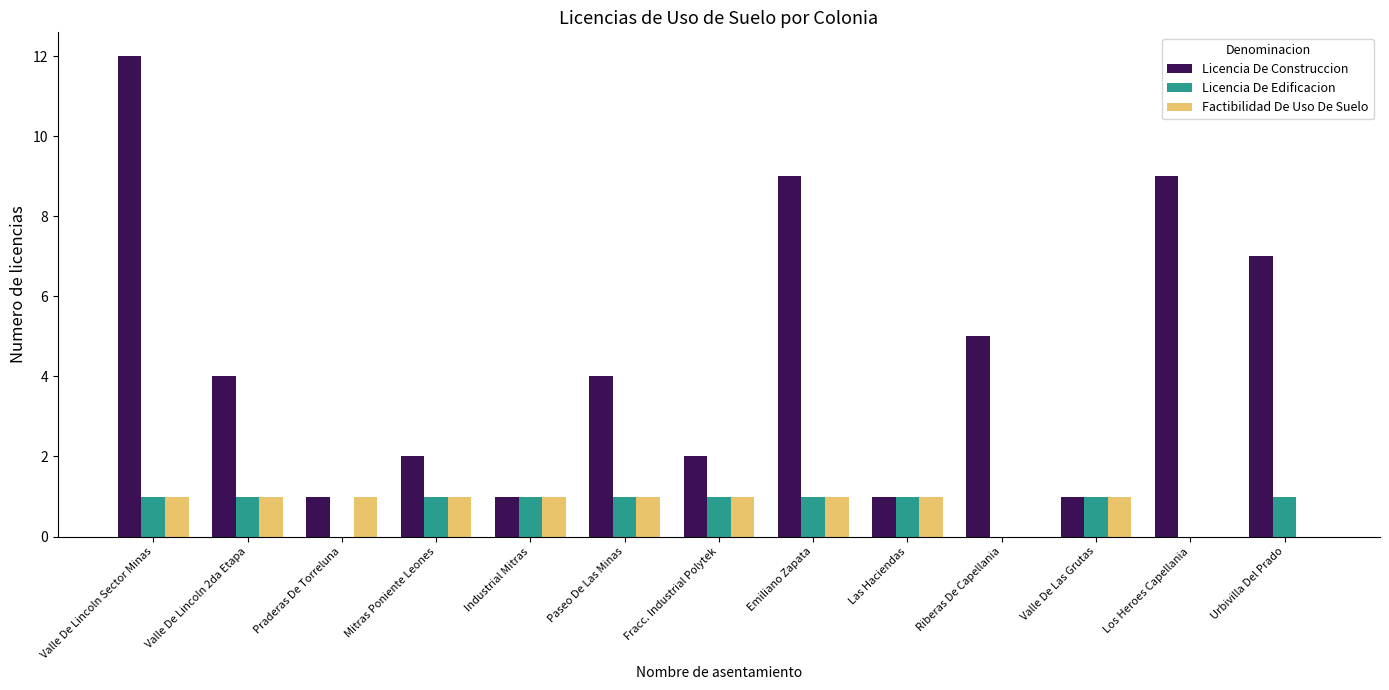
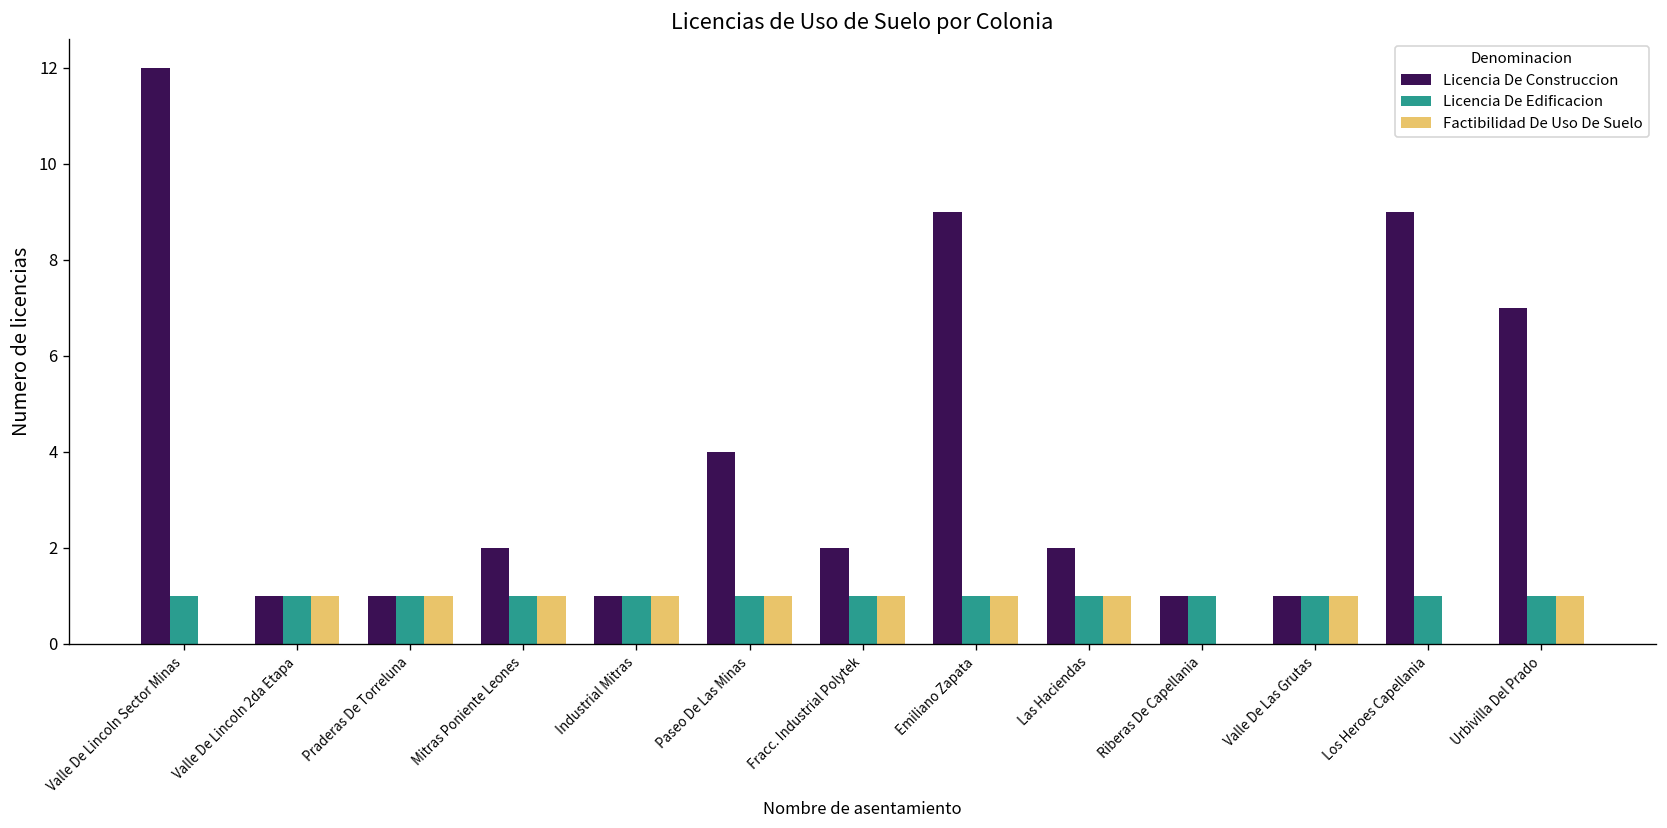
  {
    "Licencia De Construccion": {
      "Valle De Lincoln Sector Minas": 12,
-     "Valle De Lincoln 2da Etapa": 4,
+     "Valle De Lincoln 2da Etapa": 1,
      "Praderas De Torreluna": 1,
      "Mitras Poniente Leones": 2,
      "Industrial Mitras": 1,
      "Paseo De Las Minas": 4,
      "Fracc. Industrial Polytek": 2,
      "Emiliano Zapata": 9,
-     "Las Haciendas": 1,
-     "Riberas De Capellania": 5,
+     "Las Haciendas": 2,
+     "Riberas De Capellania": 1,
      "Valle De Las Grutas": 1,
      "Los Heroes Capellania": 9,
      "Urbivilla Del Prado": 7
    },
    "Licencia De Edificacion": {
      "Valle De Lincoln Sector Minas": 1,
      "Valle De Lincoln 2da Etapa": 1,
-     "Praderas De Torreluna": 0,
+     "Praderas De Torreluna": 1,
      "Mitras Poniente Leones": 1,
      "Industrial Mitras": 1,
      "Paseo De Las Minas": 1,
      "Fracc. Industrial Polytek": 1,
      "Emiliano Zapata": 1,
      "Las Haciendas": 1,
-     "Riberas De Capellania": 0,
+     "Riberas De Capellania": 1,
      "Valle De Las Grutas": 1,
-     "Los Heroes Capellania": 0,
+     "Los Heroes Capellania": 1,
      "Urbivilla Del Prado": 1
    },
    "Factibilidad De Uso De Suelo": {
-     "Valle De Lincoln Sector Minas": 1,
+     "Valle De Lincoln Sector Minas": 0,
      "Valle De Lincoln 2da Etapa": 1,
      "Praderas De Torreluna": 1,
      "Mitras Poniente Leones": 1,
      "Industrial Mitras": 1,
      "Paseo De Las Minas": 1,
      "Fracc. Industrial Polytek": 1,
      "Emiliano Zapata": 1,
      "Las Haciendas": 1,
      "Riberas De Capellania": 0,
      "Valle De Las Grutas": 1,
      "Los Heroes Capellania": 0,
-     "Urbivilla Del Prado": 0
+     "Urbivilla Del Prado": 1
    }
  }
